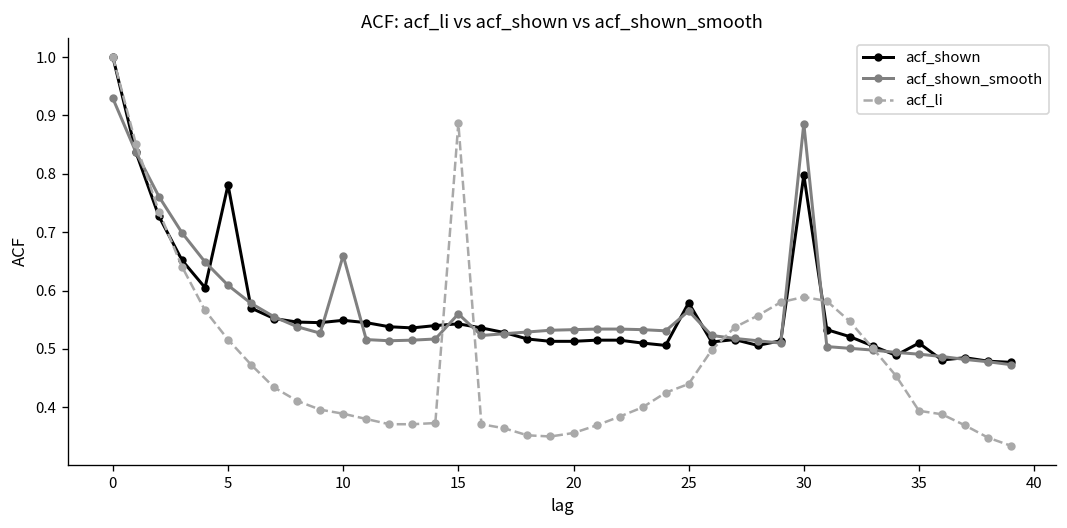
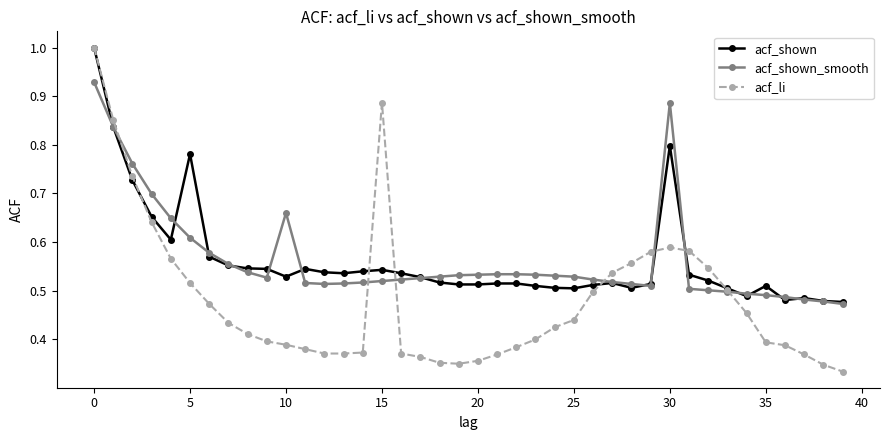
  {
    "acf_shown": {
      "5": 0.78,
-     "10": 0.55,
+     "10": 0.53,
      "15": 0.54,
      "20": 0.51,
-     "25": 0.58,
+     "25": 0.51,
      "30": 0.80,
      "35": 0.51
    },
    "acf_shown_smooth": {
      "0": 0.93,
      "5": 0.61,
      "10": 0.66,
-     "15": 0.56,
+     "15": 0.52,
      "20": 0.53,
-     "25": 0.57,
+     "25": 0.53,
      "30": 0.89,
      "35": 0.49
    },
    "acf_li": {
      "5": 0.52,
      "10": 0.39,
      "15": 0.89,
      "20": 0.36,
      "25": 0.44,
      "30": 0.59,
      "35": 0.39
    }
  }
